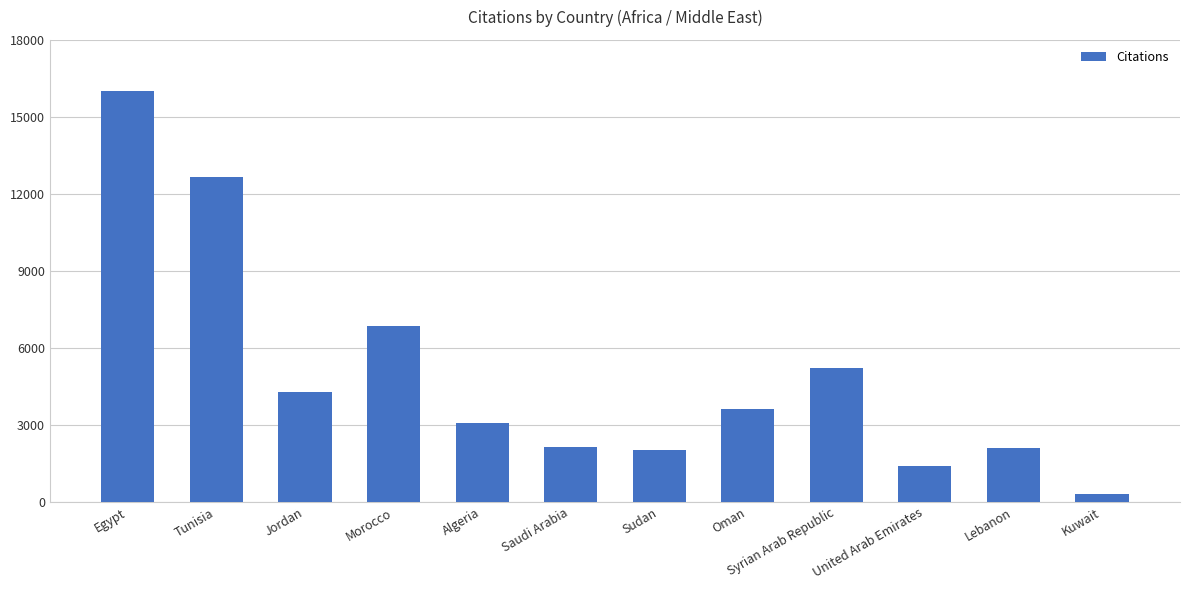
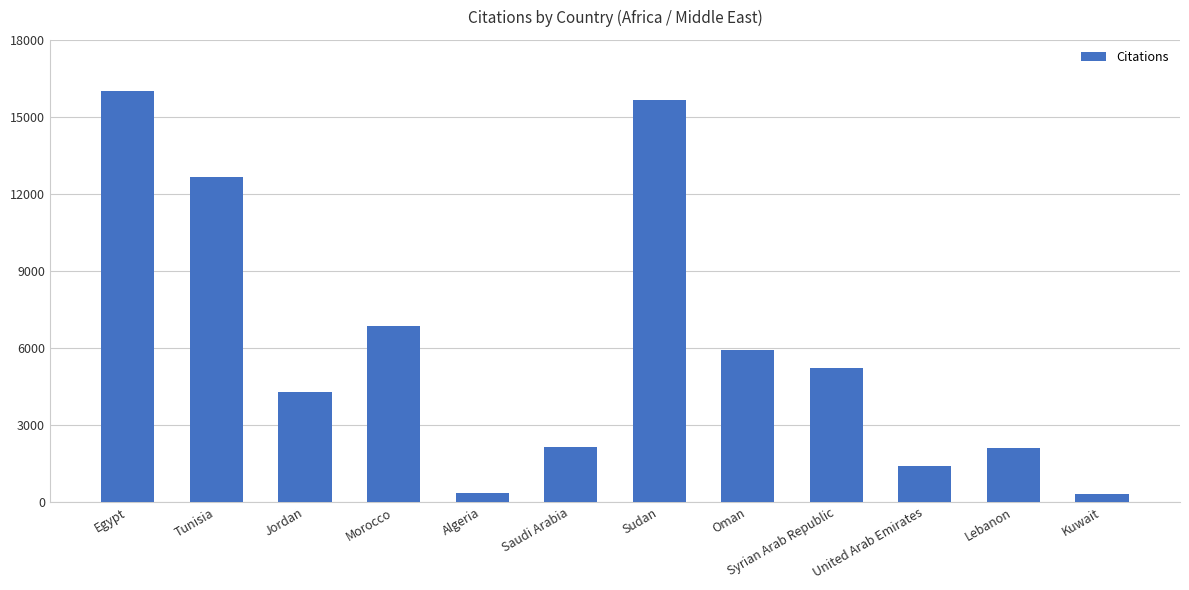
  {
    "Egypt": 16000,
    "Tunisia": 12700,
    "Jordan": 4300,
    "Morocco": 6900,
-   "Algeria": 3100,
+   "Algeria": 400,
    "Saudi Arabia": 2100,
-   "Sudan": 2000,
-   "Oman": 3600,
+   "Sudan": 15700,
+   "Oman": 5900,
    "Syrian Arab Republic": 5200,
    "United Arab Emirates": 1400,
    "Lebanon": 2100,
    "Kuwait": 300
  }
